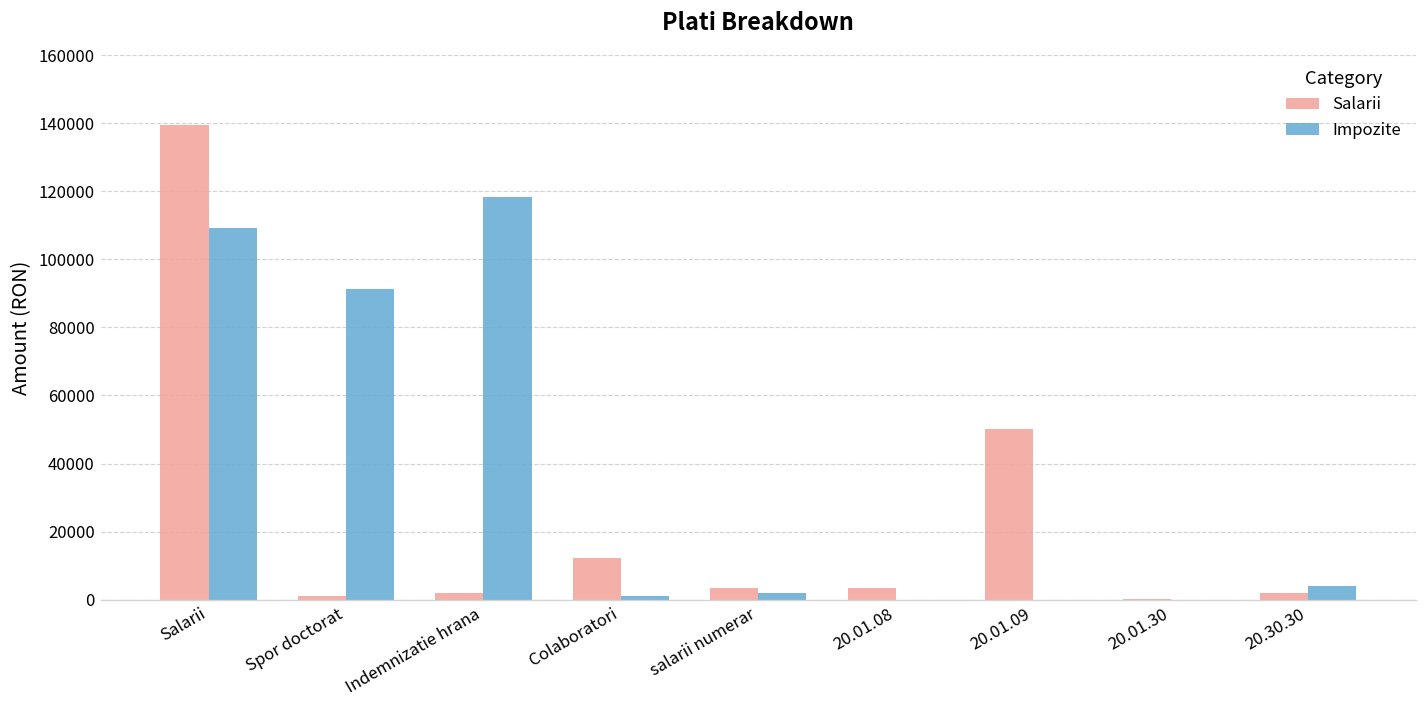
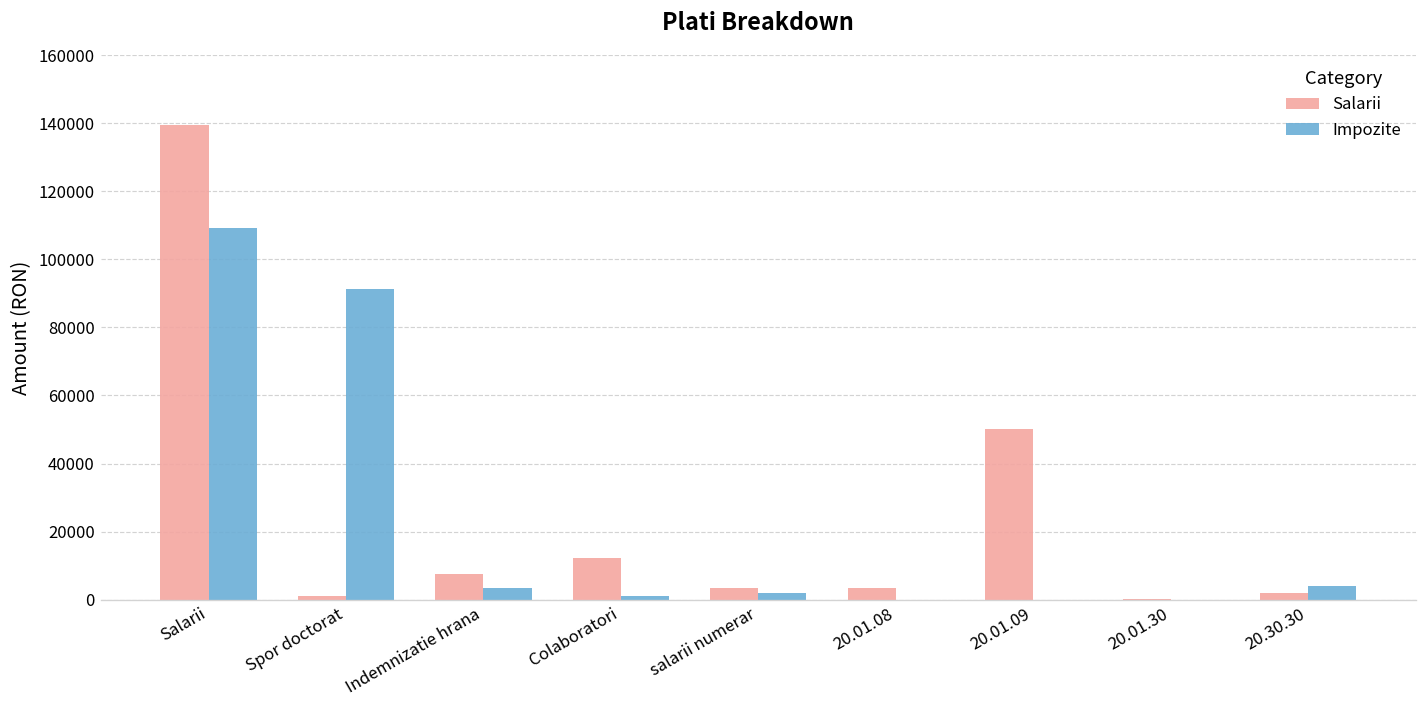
  {
    "Salarii": {
      "Salarii": 139000,
      "Spor doctorat": 1000,
-     "Indemnizatie hrana": 2000,
+     "Indemnizatie hrana": 8000,
      "Colaboratori": 12000,
      "salarii numerar": 4000,
      "20.01.08": 3000,
      "20.01.09": 50000,
      "20.30.30": 2000
    },
    "Impozite": {
      "Salarii": 109000,
      "Spor doctorat": 91000,
-     "Indemnizatie hrana": 118000,
+     "Indemnizatie hrana": 4000,
      "Colaboratori": 1000,
      "salarii numerar": 2000,
      "20.01.08": 0,
      "20.01.09": 0,
      "20.01.30": 0,
      "20.30.30": 4000
    }
  }
